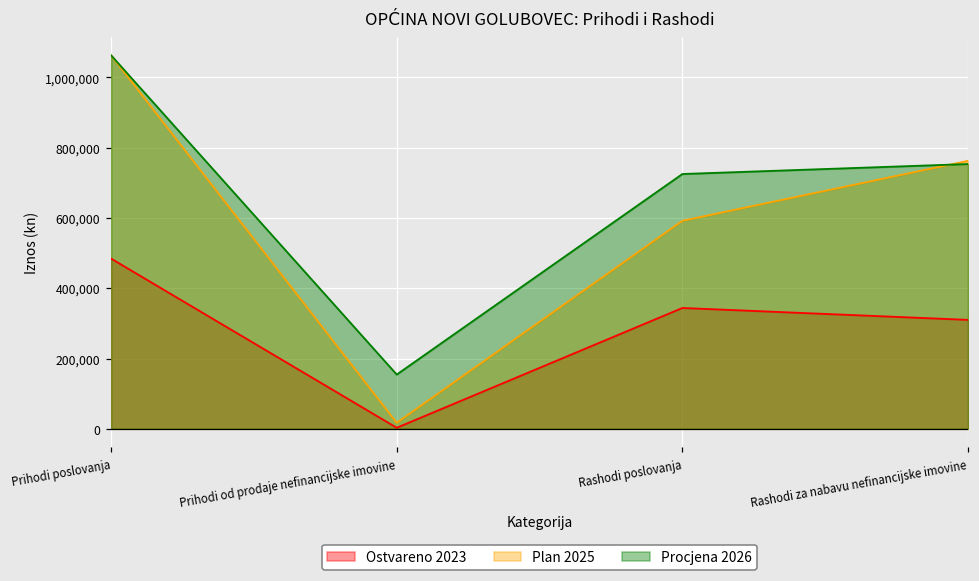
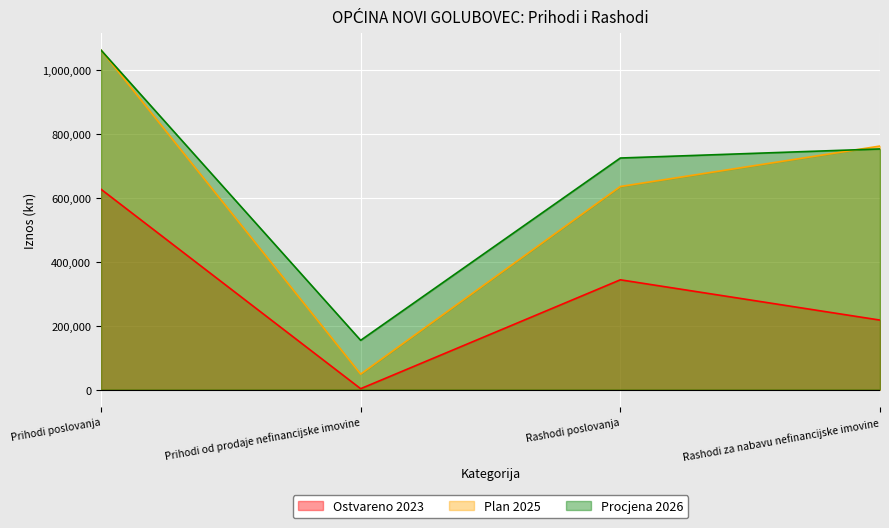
  {
    "Ostvareno 2023": {
-     "Prihodi poslovanja": "480,000",
+     "Prihodi poslovanja": "630,000",
      "Prihodi od prodaje nefinancijske imovine": "0",
      "Rashodi poslovanja": "340,000",
-     "Rashodi za nabavu nefinancijske imovine": "310,000"
+     "Rashodi za nabavu nefinancijske imovine": "220,000"
    },
    "Plan 2025": {
-     "Prihodi od prodaje nefinancijske imovine": "20,000",
-     "Rashodi poslovanja": "590,000",
+     "Prihodi od prodaje nefinancijske imovine": "50,000",
+     "Rashodi poslovanja": "640,000",
      "Rashodi za nabavu nefinancijske imovine": "760,000"
    },
    "Procjena 2026": {
      "Prihodi od prodaje nefinancijske imovine": "150,000",
      "Rashodi poslovanja": "730,000",
      "Rashodi za nabavu nefinancijske imovine": "750,000"
    }
  }
